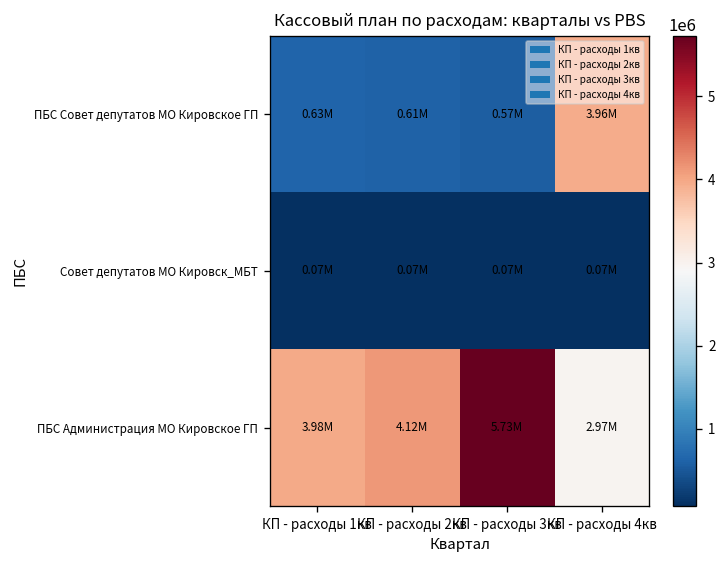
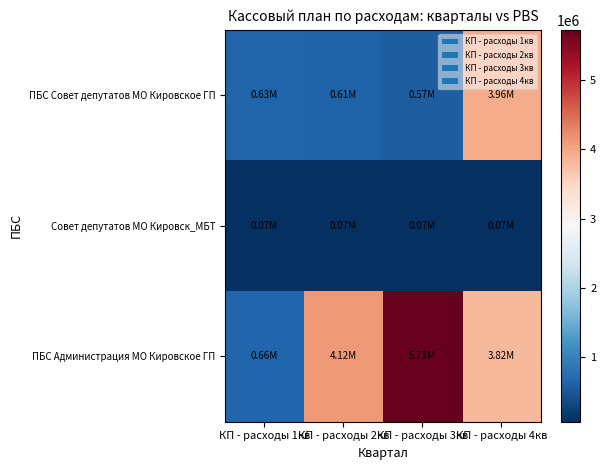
  {
    "ПБС Совет депутатов МО Кировское ГП": {
      "КП - расходы 1кв": "0.63M",
      "КП - расходы 2кв": "0.61M",
      "КП - расходы 3кв": "0.57M",
      "КП - расходы 4кв": "3.96M"
    },
    "Совет депутатов МО Кировск_МБТ": {
      "КП - расходы 1кв": "0.07M",
      "КП - расходы 2кв": "0.07M",
      "КП - расходы 3кв": "0.07M",
      "КП - расходы 4кв": "0.07M"
    },
    "ПБС Администрация МО Кировское ГП": {
-     "КП - расходы 1кв": "3.98M",
+     "КП - расходы 1кв": "0.66M",
      "КП - расходы 2кв": "4.12M",
      "КП - расходы 3кв": "5.73M",
-     "КП - расходы 4кв": "2.97M"
+     "КП - расходы 4кв": "3.82M"
    }
  }
